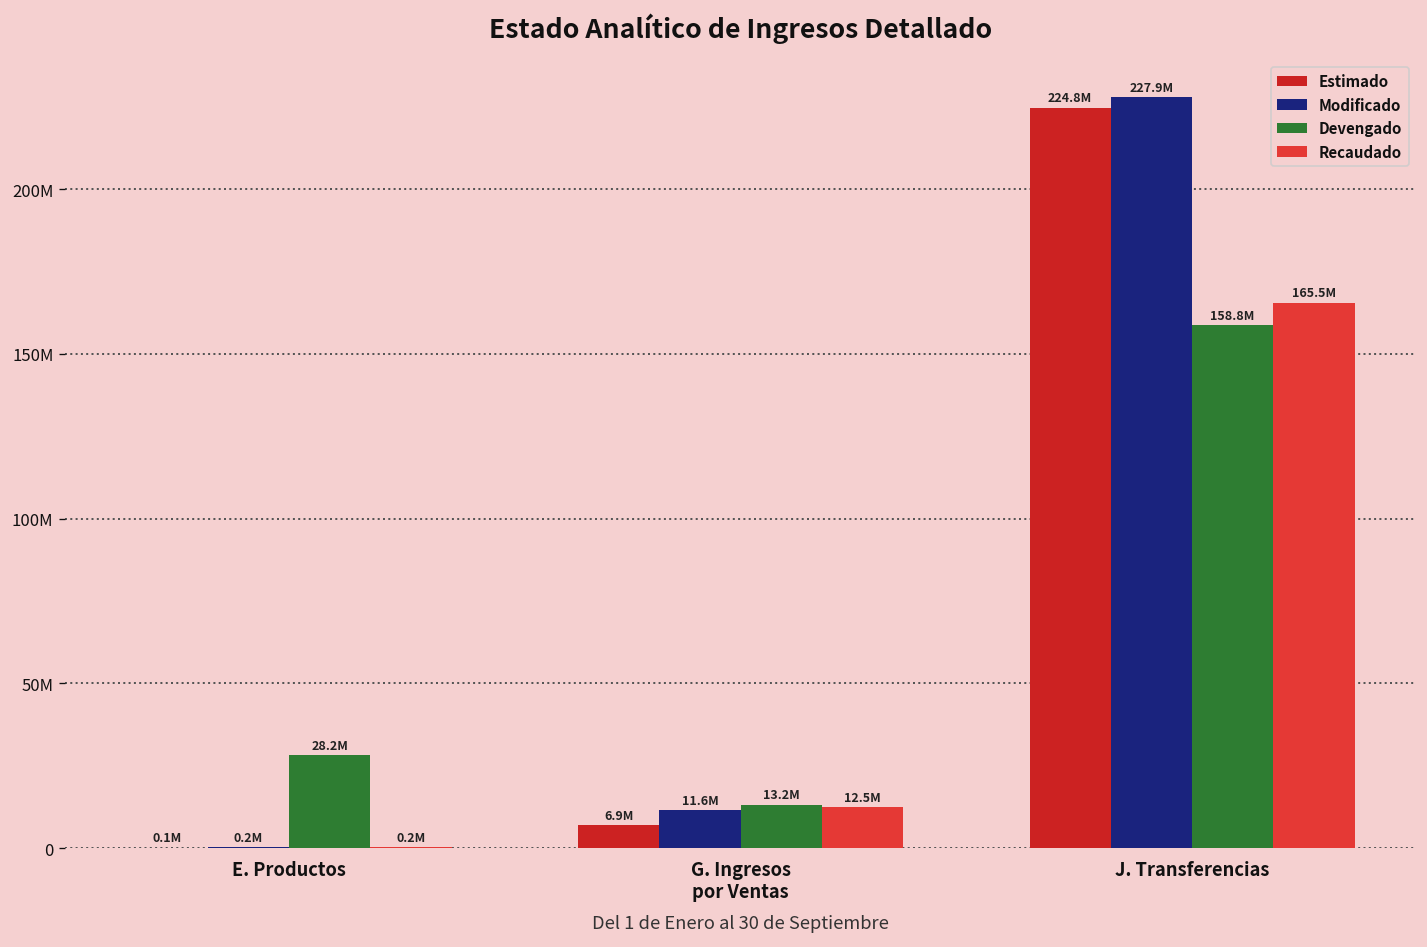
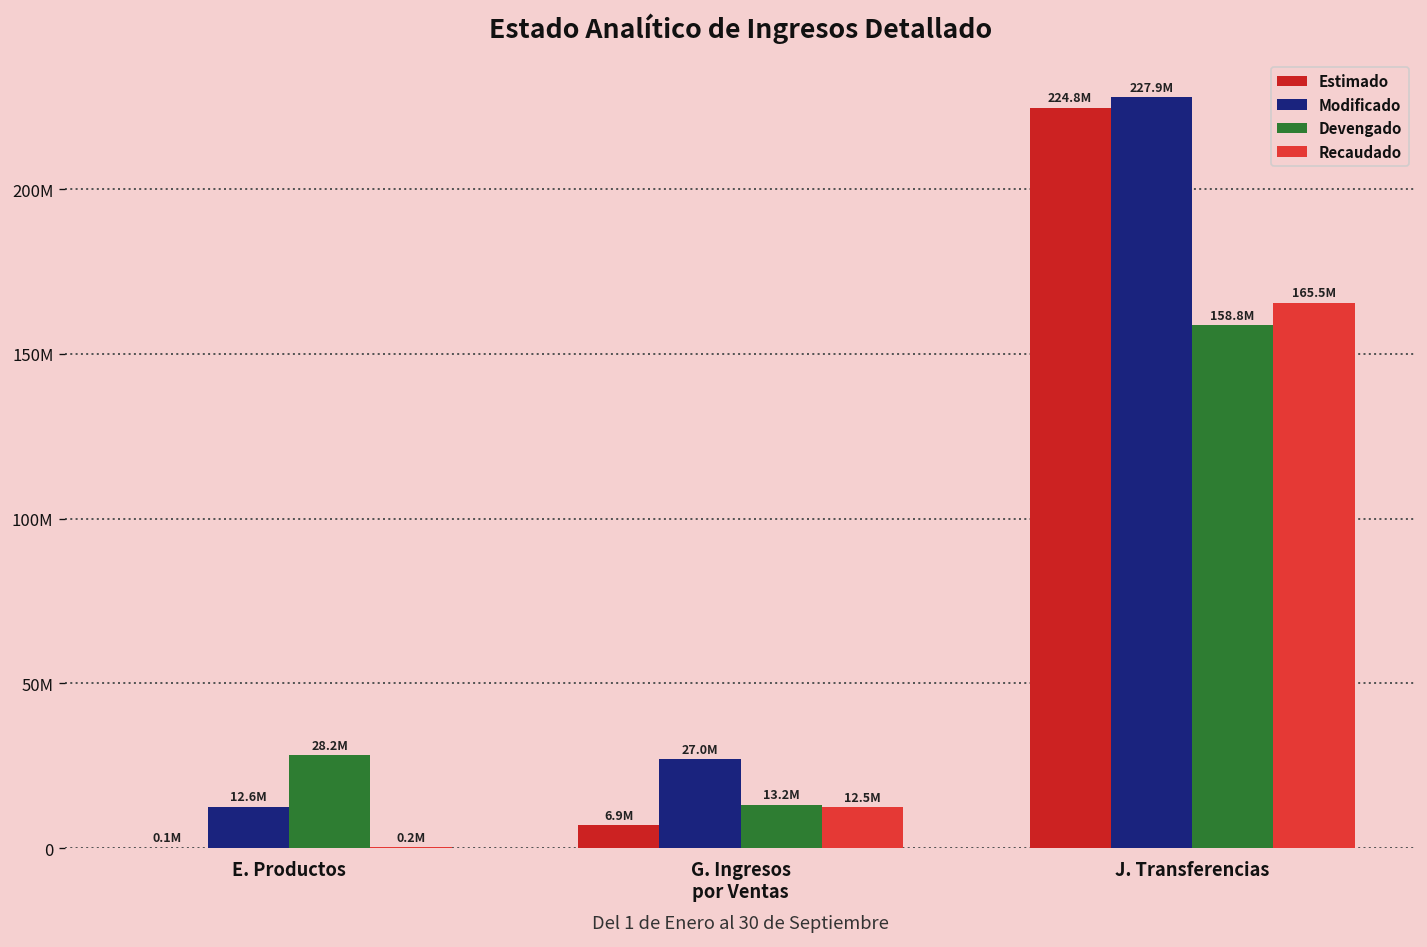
  {
    "Modificado": {
-     "E. Productos": "0.2M",
-     "G. Ingresos por Ventas": "11.6M",
+     "E. Productos": "12.6M",
+     "G. Ingresos por Ventas": "27.0M",
      "J. Transferencias": "227.9M"
    },
    "Devengado": {
      "E. Productos": "28.2M",
      "G. Ingresos por Ventas": "13.2M",
      "J. Transferencias": "158.8M"
    }
  }
